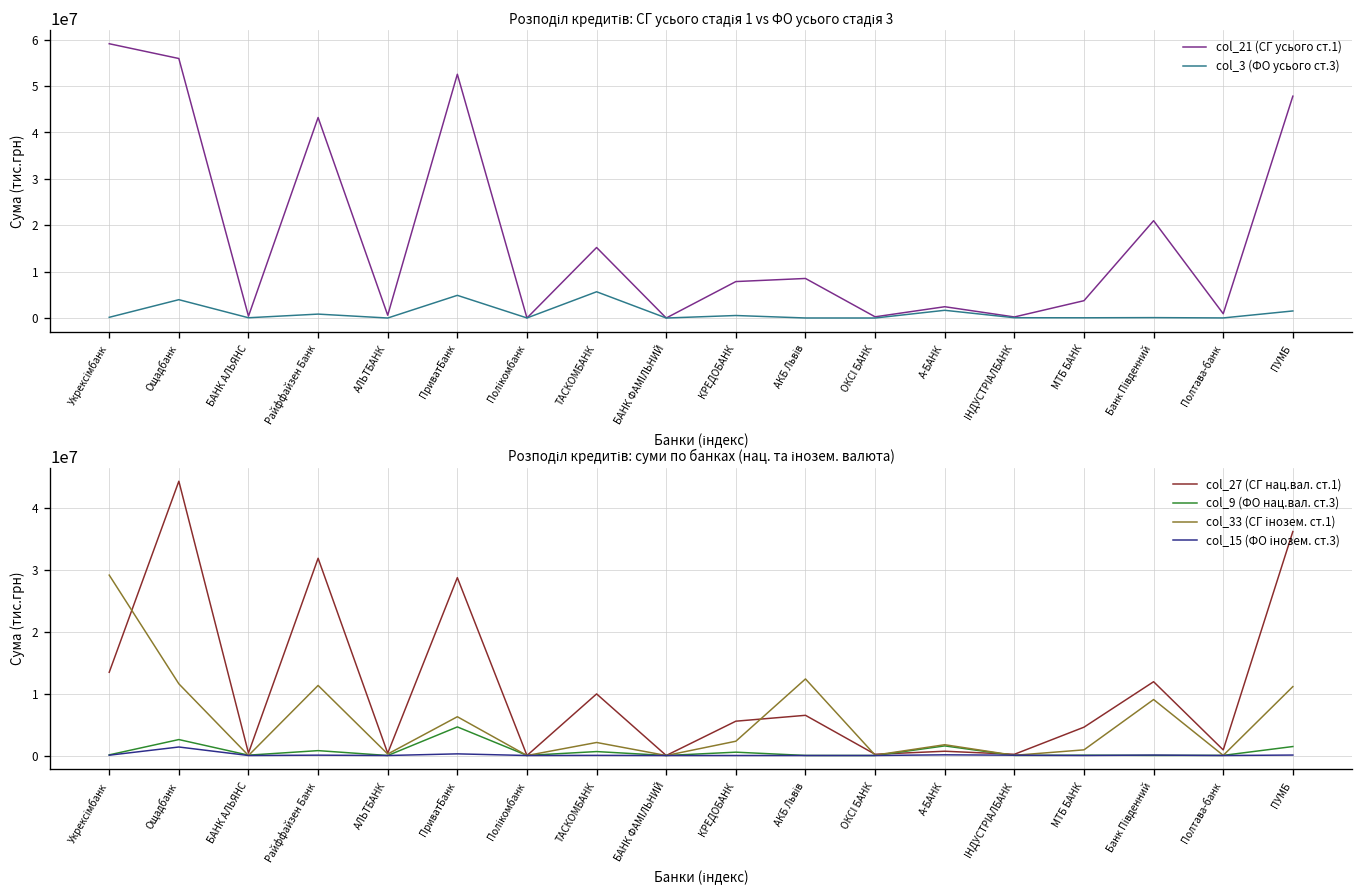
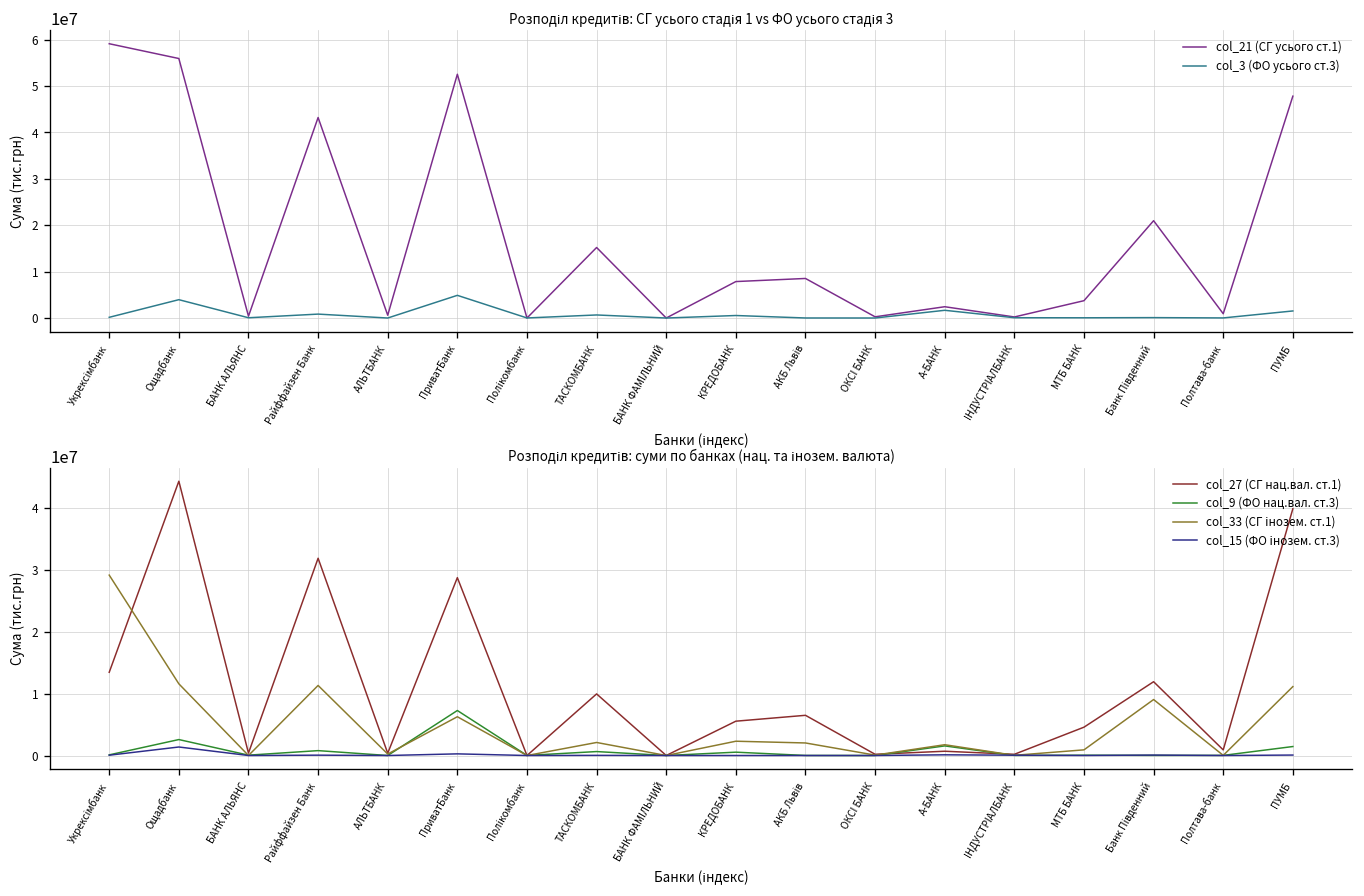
  {
    "Розподіл кредитів: СГ усього стадія 1 vs ФО усього стадія 3": {
      "col_21 (СГ усього ст.1)": {
        "Укрексімбанк": 59000000,
        "Ощадбанк": 56000000,
        "Райффайзен Банк": 43000000,
        "ПриватБанк": 53000000,
        "ТАСКОМБАНК": 15000000,
        "КРЕДОБАНК": 8000000,
        "АКБ Львів": 9000000,
        "А-БАНК": 2000000,
        "МТБ БАНК": 4000000,
        "Банк Південний": 21000000,
        "Полтава-банк": 1000000,
        "ПУМБ": 48000000
      },
      "col_3 (ФО усього ст.3)": {
        "Укрексімбанк": 0,
        "Ощадбанк": 4000000,
        "Райффайзен Банк": 1000000,
        "ПриватБанк": 5000000,
-       "ТАСКОМБАНК": 6000000,
+       "ТАСКОМБАНК": 1000000,
        "КРЕДОБАНК": 1000000,
        "АКБ Львів": 0,
        "А-БАНК": 2000000,
        "МТБ БАНК": 0,
        "Банк Південний": 0,
        "Полтава-банк": 0,
        "ПУМБ": 2000000
      }
    },
    "Розподіл кредитів: суми по банках (нац. та інозем. валюта)": {
      "col_27 (СГ нац.вал. ст.1)": {
        "Укрексімбанк": 13000000,
        "Ощадбанк": 44000000,
        "Райффайзен Банк": 32000000,
        "ПриватБанк": 29000000,
        "ТАСКОМБАНК": 10000000,
        "КРЕДОБАНК": 6000000,
        "АКБ Львів": 6000000,
        "А-БАНК": 1000000,
        "МТБ БАНК": 5000000,
        "Банк Південний": 12000000,
        "Полтава-банк": 1000000,
-       "ПУМБ": 36000000
+       "ПУМБ": 40000000
      },
      "col_9 (ФО нац.вал. ст.3)": {
        "Ощадбанк": 3000000,
        "Райффайзен Банк": 1000000,
-       "ПриватБанк": 5000000,
+       "ПриватБанк": 7000000,
        "ТАСКОМБАНК": 1000000,
        "КРЕДОБАНК": 1000000,
        "ПУМБ": 1000000
      },
      "col_33 (СГ інозем. ст.1)": {
        "Укрексімбанк": 29000000,
        "Ощадбанк": 12000000,
        "Райффайзен Банк": 11000000,
        "ПриватБанк": 6000000,
        "ТАСКОМБАНК": 2000000,
        "КРЕДОБАНК": 2000000,
-       "АКБ Львів": 12000000,
+       "АКБ Львів": 2000000,
        "МТБ БАНК": 1000000,
        "Банк Південний": 9000000,
        "ПУМБ": 11000000
      },
      "col_15 (ФО інозем. ст.3)": {
        "Ощадбанк": 1000000,
        "Райффайзен Банк": 0,
        "ПриватБанк": 0,
        "ТАСКОМБАНК": 0,
        "КРЕДОБАНК": 0,
        "А-БАНК": 0,
        "ПУМБ": 0
      }
    }
  }
